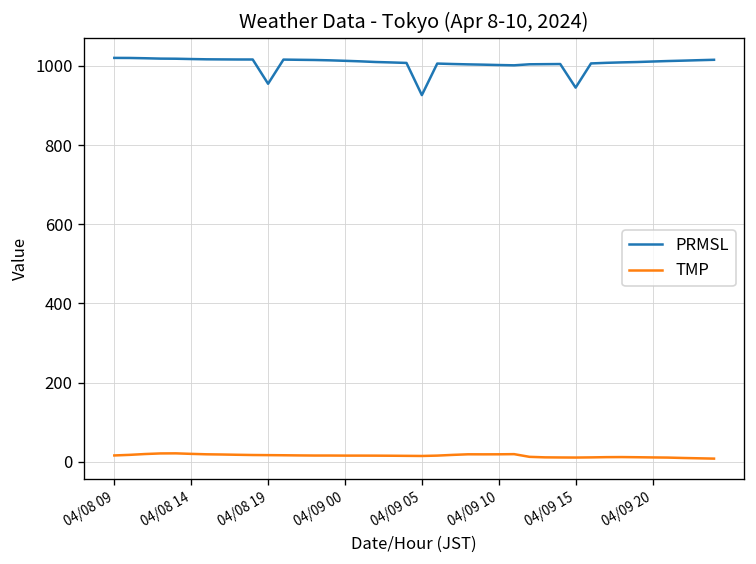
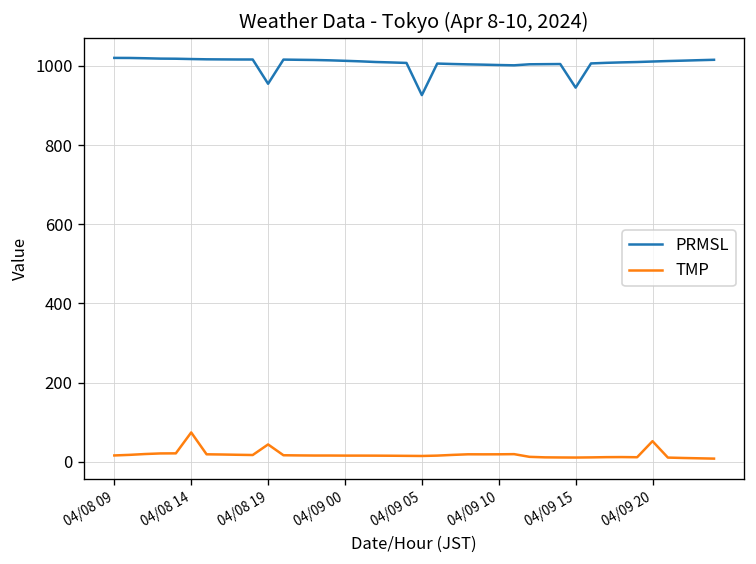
  {
    "PRMSL": {
      "04/08 09": 1020,
      "04/08 14": 1020,
      "04/08 19": 960,
      "04/09 00": 1010,
      "04/09 05": 930,
      "04/09 10": 1000,
      "04/09 15": 950,
      "04/09 20": 1010
    },
    "TMP": {
      "04/08 09": 20,
-     "04/08 14": 20,
-     "04/08 19": 20,
+     "04/08 14": 70,
+     "04/08 19": 40,
      "04/09 00": 20,
      "04/09 05": 10,
      "04/09 10": 20,
      "04/09 15": 10,
-     "04/09 20": 10
+     "04/09 20": 50
    }
  }
